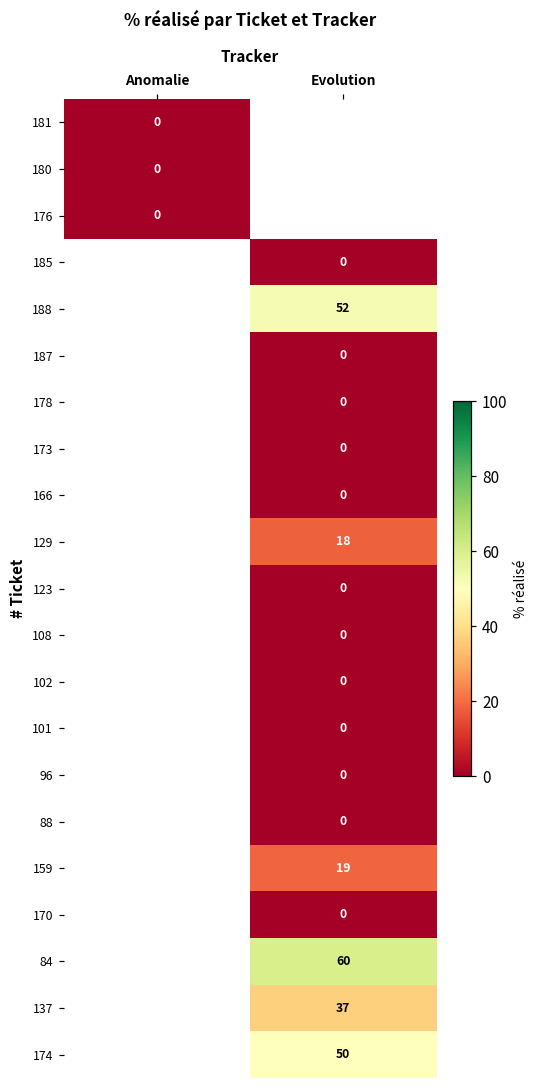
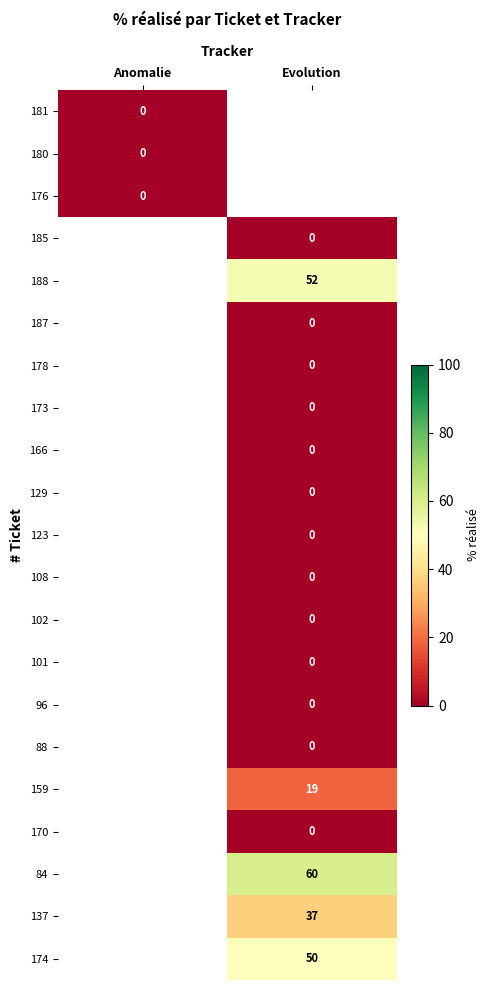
  {
    "181": {
      "Anomalie": 0
    },
    "180": {
      "Anomalie": 0
    },
    "176": {
      "Anomalie": 0
    },
    "185": {
      "Evolution": 0
    },
    "188": {
      "Evolution": 52
    },
    "187": {
      "Evolution": 0
    },
    "178": {
      "Evolution": 0
    },
    "173": {
      "Evolution": 0
    },
    "166": {
      "Evolution": 0
    },
    "129": {
-     "Evolution": 18
+     "Evolution": 0
    },
    "123": {
      "Evolution": 0
    },
    "108": {
      "Evolution": 0
    },
    "102": {
      "Evolution": 0
    },
    "101": {
      "Evolution": 0
    },
    "96": {
      "Evolution": 0
    },
    "88": {
      "Evolution": 0
    },
    "159": {
      "Evolution": 19
    },
    "170": {
      "Evolution": 0
    },
    "84": {
      "Evolution": 60
    },
    "137": {
      "Evolution": 37
    },
    "174": {
      "Evolution": 50
    }
  }
